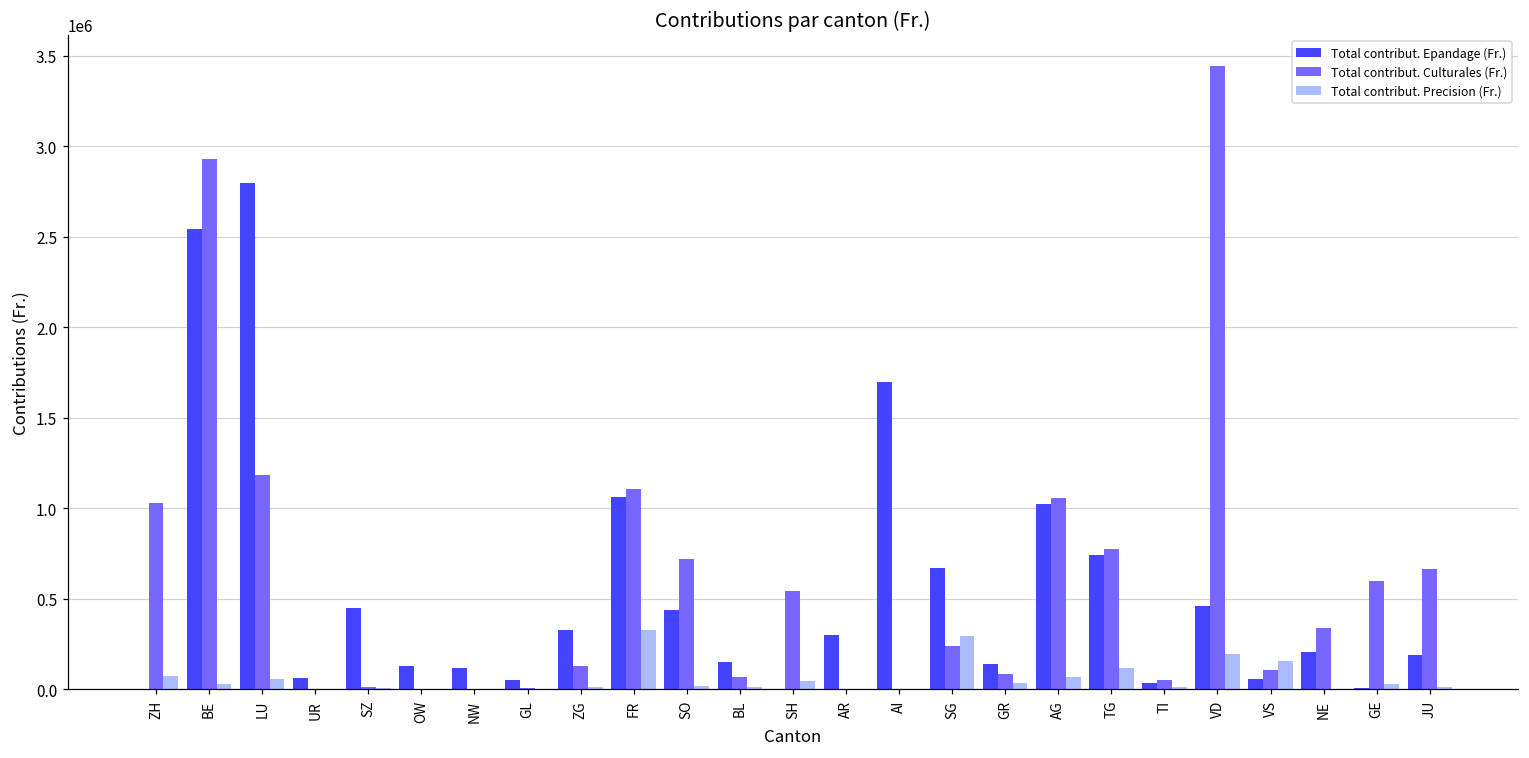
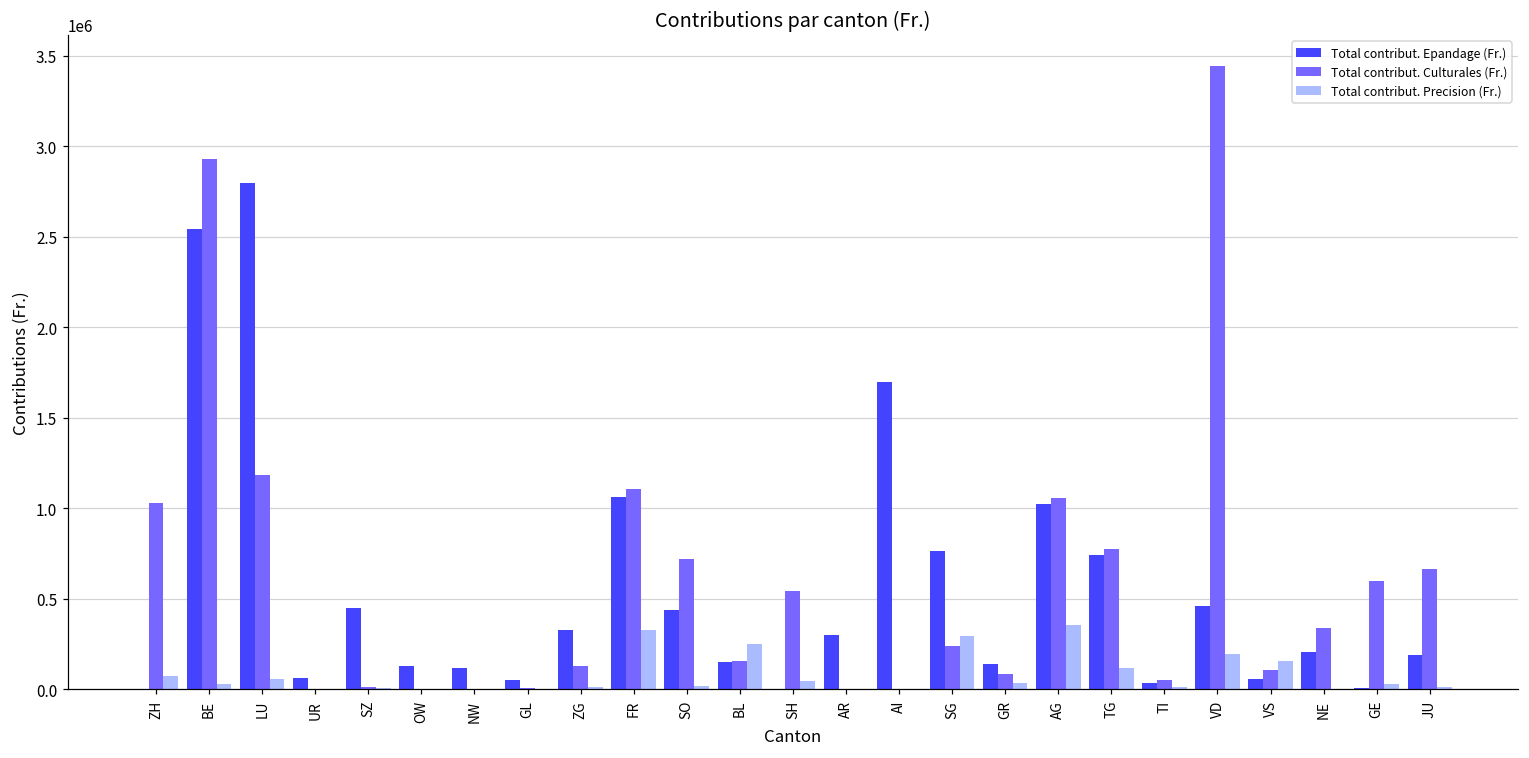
  {
    "Total contribut. Epandage (Fr.)": {
      "ZH": 0,
      "BE": 2540000,
      "LU": 2800000,
      "UR": 60000,
      "SZ": 450000,
      "OW": 130000,
      "NW": 120000,
      "GL": 50000,
      "ZG": 330000,
      "FR": 1060000,
      "SO": 440000,
      "BL": 150000,
      "AR": 300000,
      "AI": 1700000,
-     "SG": 670000,
+     "SG": 770000,
      "GR": 140000,
      "AG": 1030000,
      "TG": 740000,
      "TI": 30000,
      "VD": 460000,
      "VS": 60000,
      "NE": 200000,
      "JU": 190000
    },
    "Total contribut. Culturales (Fr.)": {
      "ZH": 1030000,
      "BE": 2930000,
      "LU": 1190000,
      "UR": 0,
      "OW": 0,
      "ZG": 130000,
      "FR": 1110000,
      "SO": 720000,
-     "BL": 70000,
+     "BL": 160000,
      "SH": 540000,
      "AI": 0,
      "SG": 240000,
      "GR": 80000,
      "AG": 1050000,
      "TG": 780000,
      "TI": 50000,
      "VD": 3440000,
      "VS": 110000,
      "NE": 340000,
      "GE": 600000,
      "JU": 660000
    },
    "Total contribut. Precision (Fr.)": {
      "ZH": 70000,
      "BE": 30000,
      "LU": 60000,
      "UR": 0,
      "NW": 0,
      "GL": 0,
      "FR": 330000,
      "SO": 20000,
-     "BL": 10000,
+     "BL": 250000,
      "SH": 40000,
      "AR": 0,
      "AI": 0,
      "SG": 290000,
      "GR": 30000,
-     "AG": 70000,
+     "AG": 350000,
      "TG": 120000,
      "VD": 190000,
      "VS": 160000,
      "NE": 0,
      "GE": 30000
    }
  }
